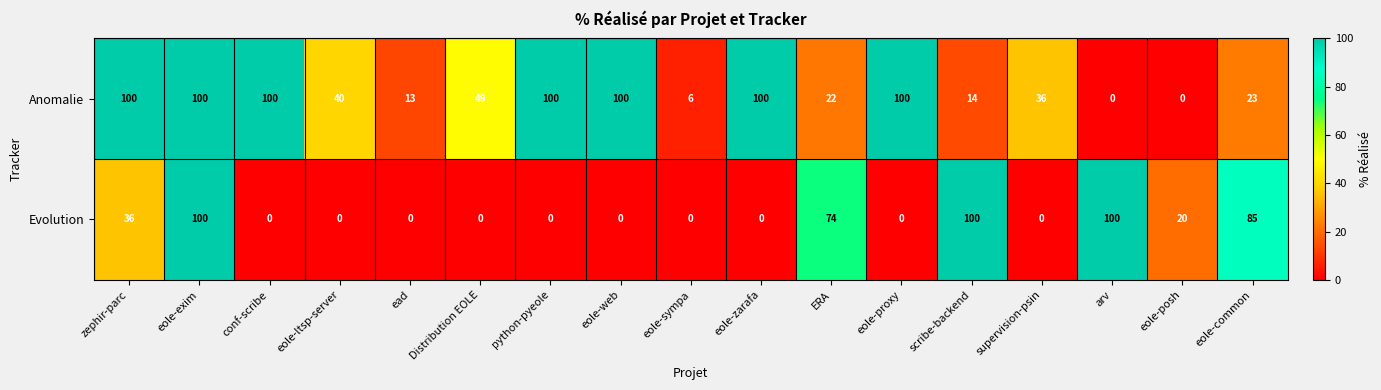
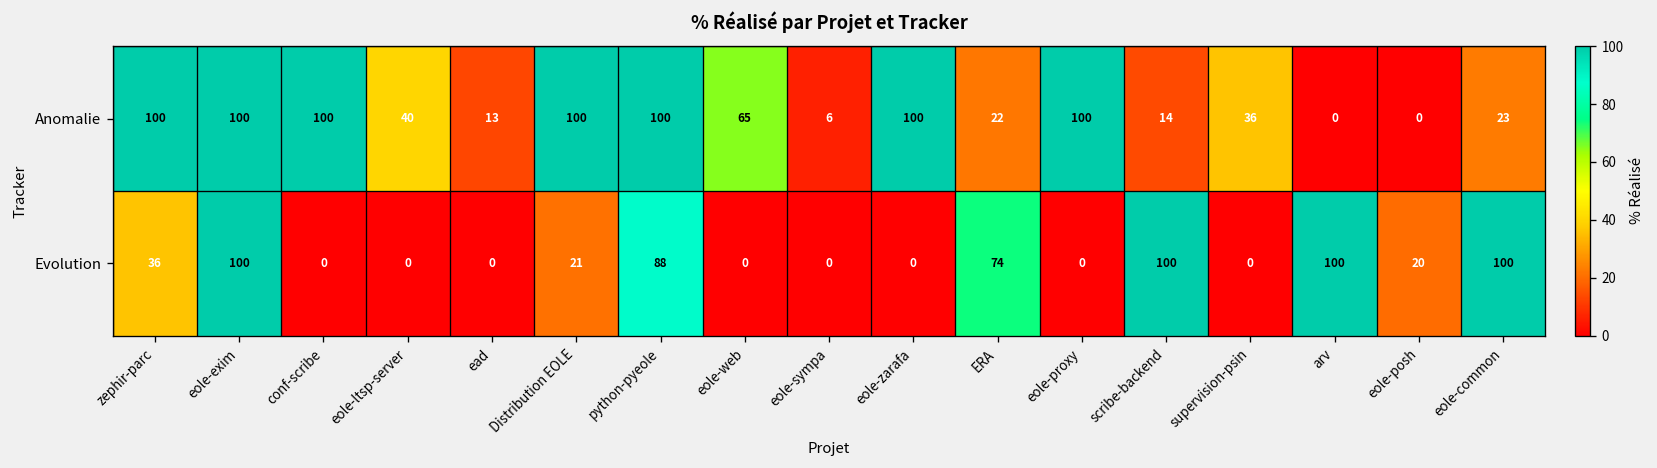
  {
    "Anomalie": {
      "zephir-parc": 100,
      "eole-exim": 100,
      "conf-scribe": 100,
      "eole-ltsp-server": 40,
      "ead": 13,
-     "Distribution EOLE": 49,
+     "Distribution EOLE": 100,
      "python-pyeole": 100,
-     "eole-web": 100,
+     "eole-web": 65,
      "eole-sympa": 6,
      "eole-zarafa": 100,
      "ERA": 22,
      "eole-proxy": 100,
      "scribe-backend": 14,
      "supervision-psin": 36,
      "arv": 0,
      "eole-posh": 0,
      "eole-common": 23
    },
    "Evolution": {
      "zephir-parc": 36,
      "eole-exim": 100,
      "conf-scribe": 0,
      "eole-ltsp-server": 0,
      "ead": 0,
-     "Distribution EOLE": 0,
-     "python-pyeole": 0,
+     "Distribution EOLE": 21,
+     "python-pyeole": 88,
      "eole-web": 0,
      "eole-sympa": 0,
      "eole-zarafa": 0,
      "ERA": 74,
      "eole-proxy": 0,
      "scribe-backend": 100,
      "supervision-psin": 0,
      "arv": 100,
      "eole-posh": 20,
-     "eole-common": 85
+     "eole-common": 100
    }
  }
